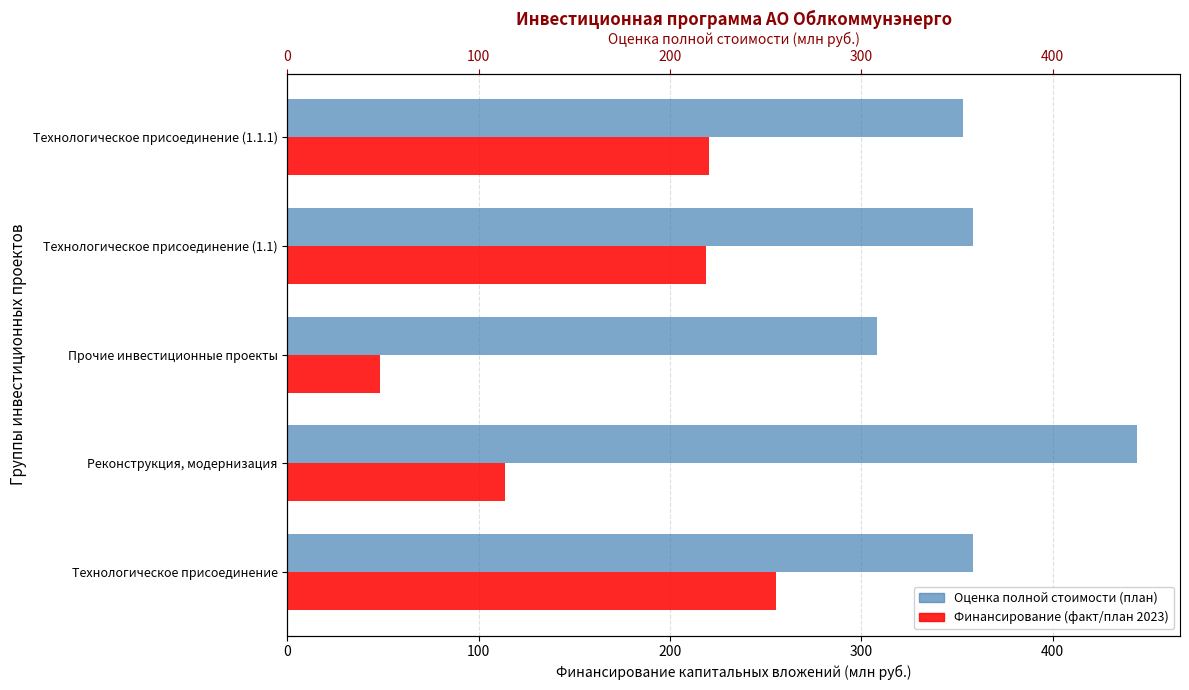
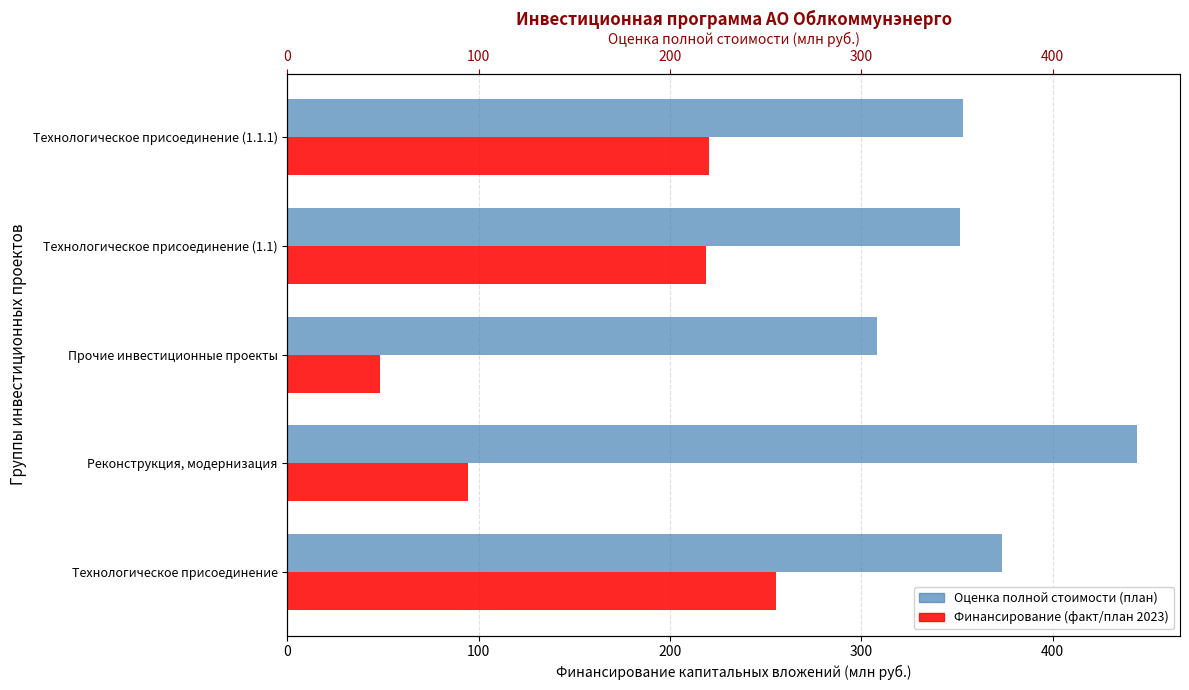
  {
    "Оценка полной стоимости (план)": {
      "Технологическое присоединение (1.1.1)": 353,
-     "Технологическое присоединение (1.1)": 358,
+     "Технологическое присоединение (1.1)": 352,
      "Прочие инвестиционные проекты": 308,
      "Реконструкция, модернизация": 444,
-     "Технологическое присоединение": 358
+     "Технологическое присоединение": 373
    },
    "Финансирование (факт/план 2023)": {
      "Технологическое присоединение (1.1.1)": 220,
      "Технологическое присоединение (1.1)": 219,
      "Прочие инвестиционные проекты": 48,
-     "Реконструкция, модернизация": 114,
+     "Реконструкция, модернизация": 95,
      "Технологическое присоединение": 255
    }
  }
